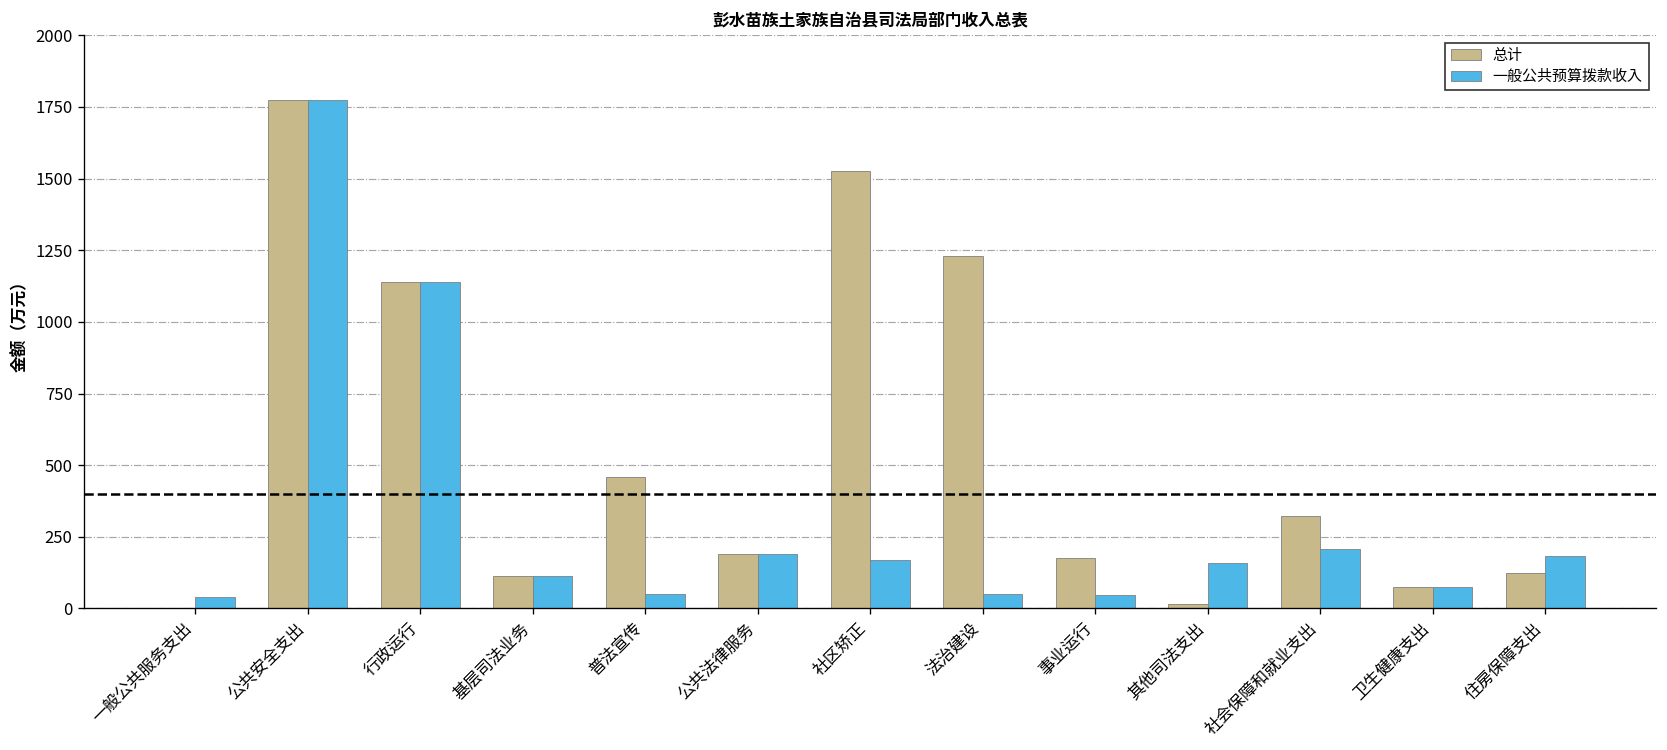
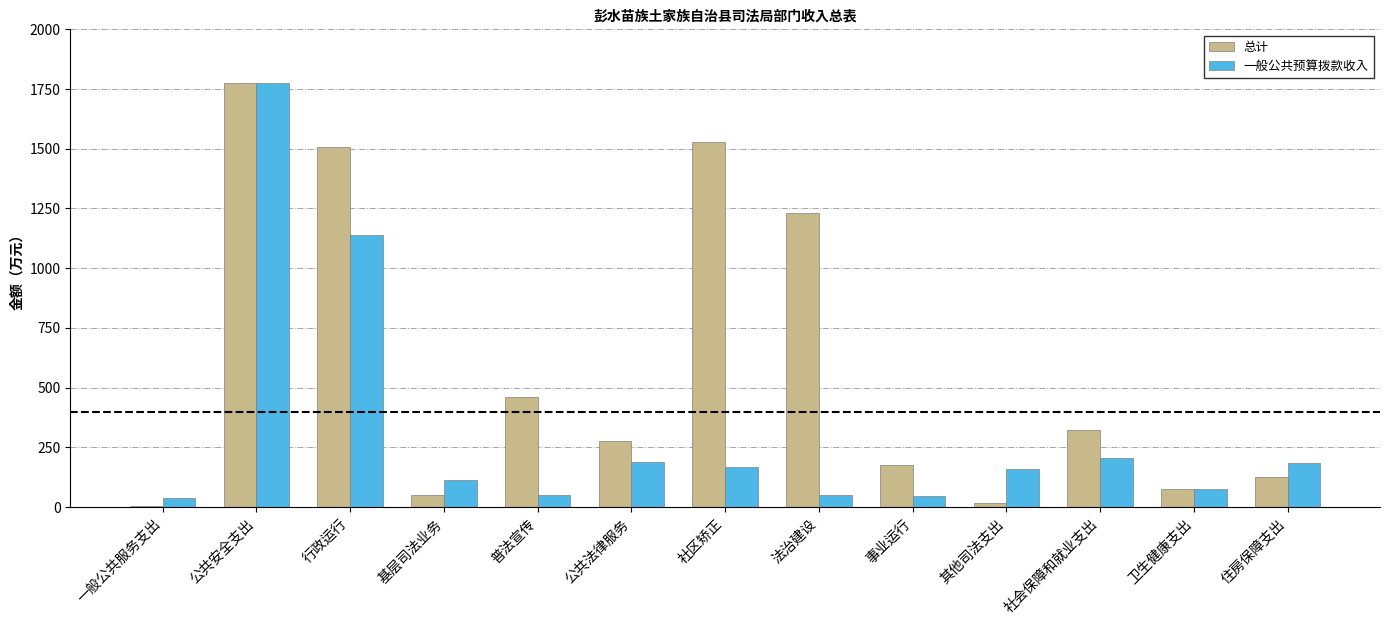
  {
    "总计": {
      "公共安全支出": 1770,
-     "行政运行": 1140,
-     "基层司法业务": 110,
+     "行政运行": 1510,
+     "基层司法业务": 50,
      "普法宣传": 460,
-     "公共法律服务": 190,
+     "公共法律服务": 280,
      "社区矫正": 1530,
      "法治建设": 1230,
      "事业运行": 180,
      "其他司法支出": 20,
      "社会保障和就业支出": 320,
      "卫生健康支出": 70,
      "住房保障支出": 120
    },
    "一般公共预算拨款收入": {
      "一般公共服务支出": 40,
      "公共安全支出": 1770,
      "行政运行": 1140,
      "基层司法业务": 110,
      "普法宣传": 50,
      "公共法律服务": 190,
      "社区矫正": 170,
      "法治建设": 50,
      "事业运行": 50,
      "其他司法支出": 160,
      "社会保障和就业支出": 210,
      "卫生健康支出": 70,
      "住房保障支出": 180
    }
  }
